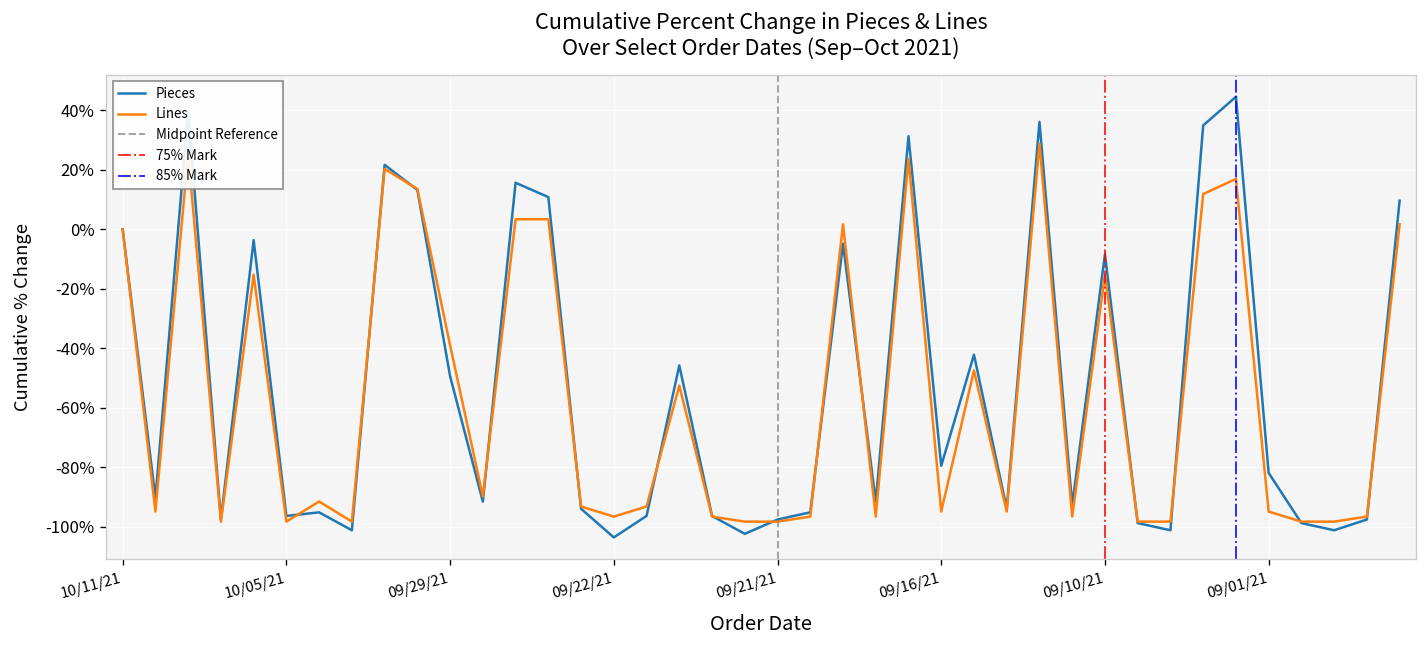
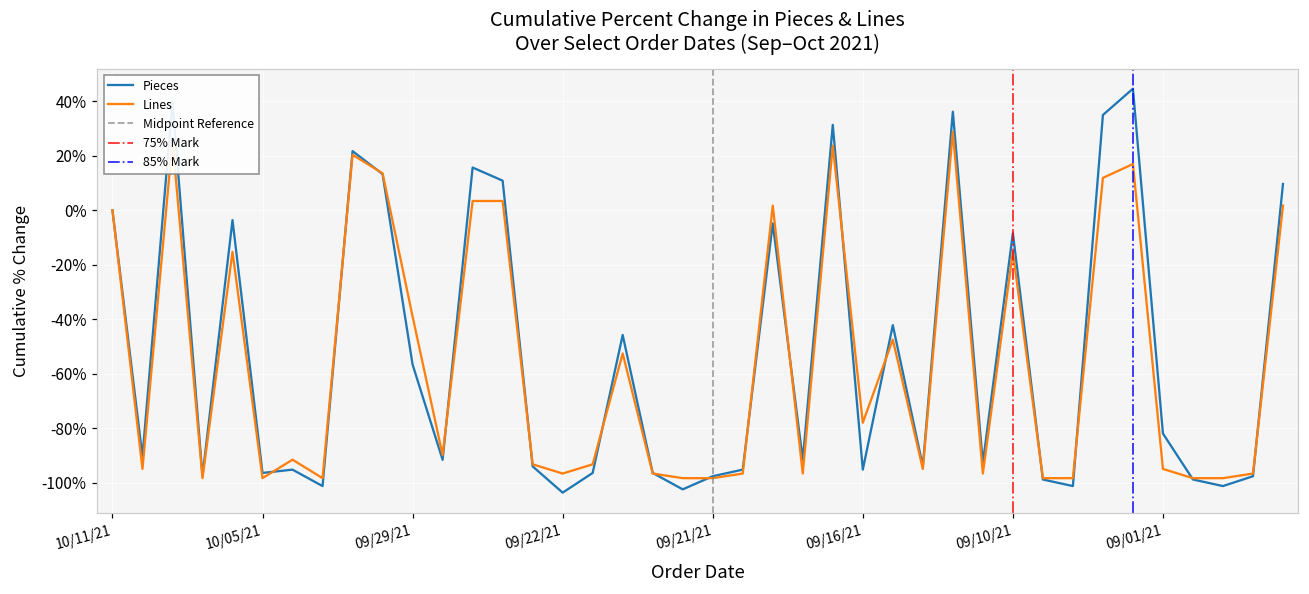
  {
    "Pieces": {
-     "09/29/21": "-49%",
-     "09/16/21": "-80%",
+     "09/29/21": "-57%",
+     "09/16/21": "-95%",
      "09/01/21": "-82%"
    },
    "Lines": {
      "09/29/21": "-39%",
-     "09/16/21": "-95%",
+     "09/16/21": "-78%",
      "09/01/21": "-95%"
    }
  }
